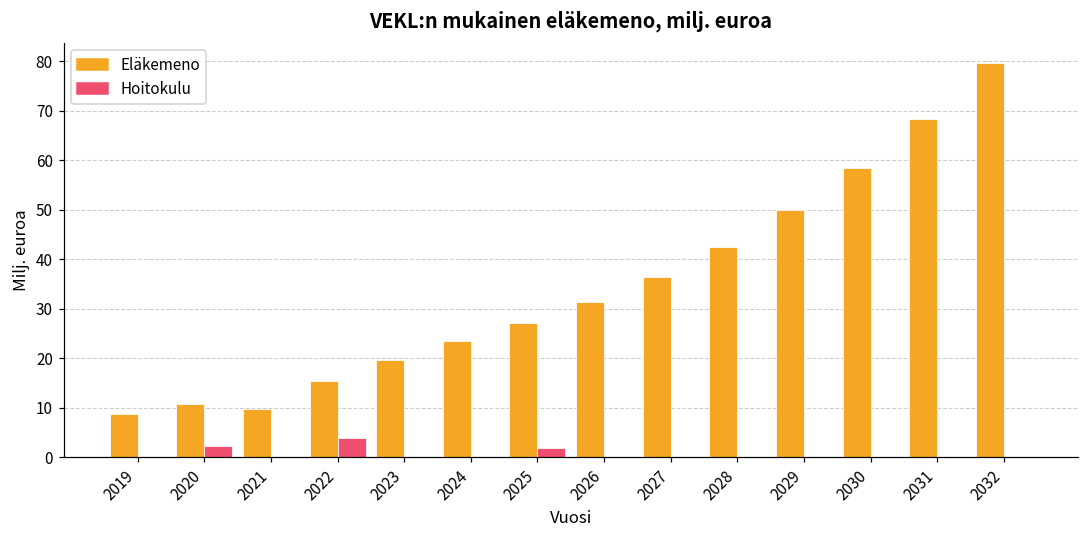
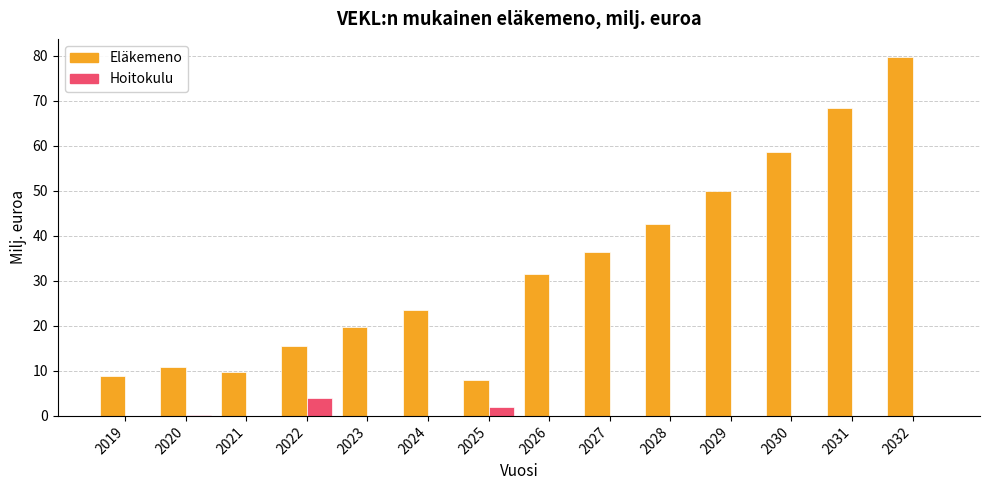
  {
    "Eläkemeno": {
      "2019": 9,
      "2020": 11,
      "2021": 10,
      "2022": 16,
      "2023": 20,
      "2024": 24,
-     "2025": 27,
+     "2025": 8,
      "2026": 31,
      "2027": 37,
      "2028": 43,
      "2029": 50,
      "2030": 59,
      "2031": 68,
      "2032": 80
    },
    "Hoitokulu": {
      "2019": 0,
-     "2020": 2,
+     "2020": 0,
      "2021": 0,
      "2022": 4,
      "2023": 0,
      "2024": 0,
      "2025": 2,
      "2026": 0,
      "2027": 0,
      "2028": 0,
      "2029": 0,
      "2030": 0,
      "2031": 0,
      "2032": 0
    }
  }
